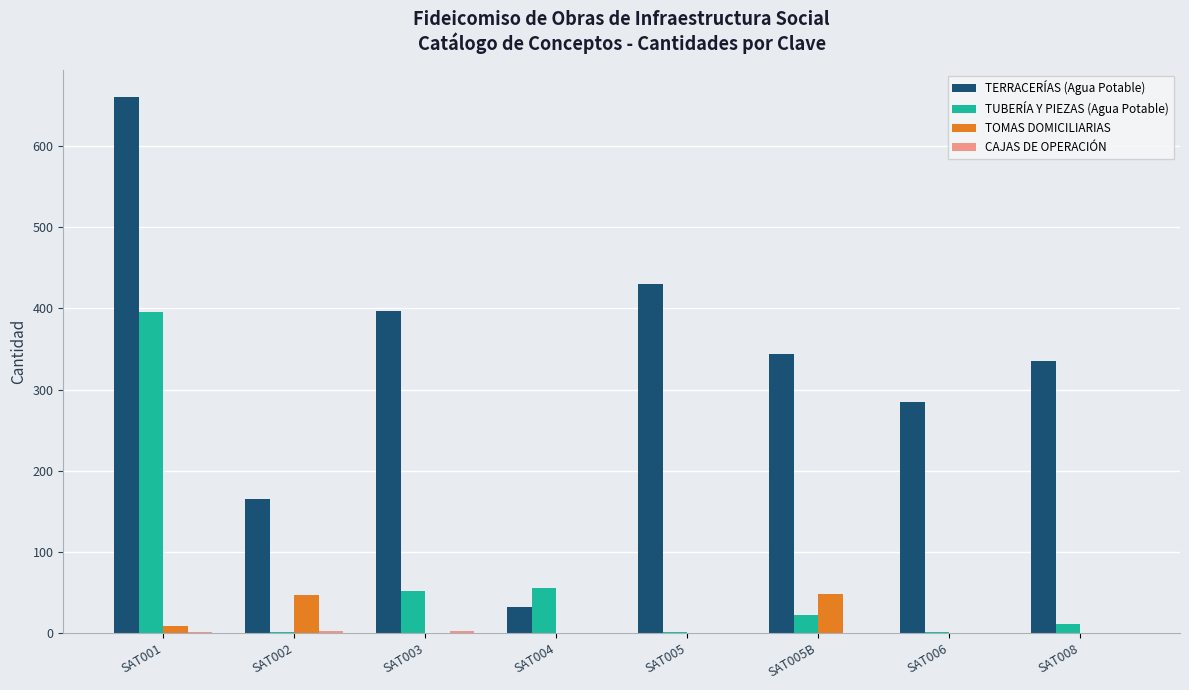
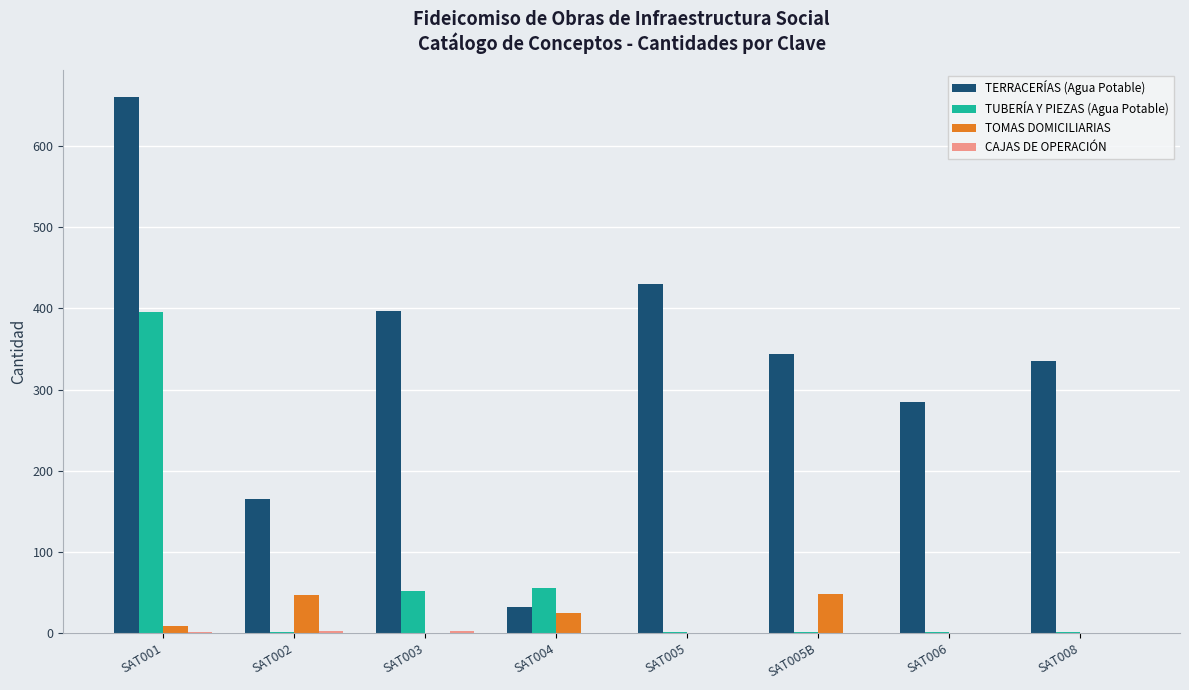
  {
    "TERRACERÍAS (Agua Potable)": {
      "SAT001": 660,
      "SAT002": 170,
      "SAT003": 400,
      "SAT004": 30,
      "SAT005": 430,
      "SAT005B": 340,
      "SAT006": 280,
      "SAT008": 340
    },
    "TUBERÍA Y PIEZAS (Agua Potable)": {
      "SAT001": 400,
      "SAT003": 50,
      "SAT004": 60,
-     "SAT005B": 20,
-     "SAT008": 10
+     "SAT005B": 0,
+     "SAT008": 0
    },
    "TOMAS DOMICILIARIAS": {
      "SAT001": 10,
      "SAT002": 50,
      "SAT003": 0,
-     "SAT004": 0,
+     "SAT004": 20,
      "SAT005": 0,
      "SAT005B": 50,
      "SAT006": 0,
      "SAT008": 0
    },
    "CAJAS DE OPERACIÓN": {
      "SAT004": 0,
      "SAT005": 0,
      "SAT005B": 0,
      "SAT006": 0,
      "SAT008": 0
    }
  }
